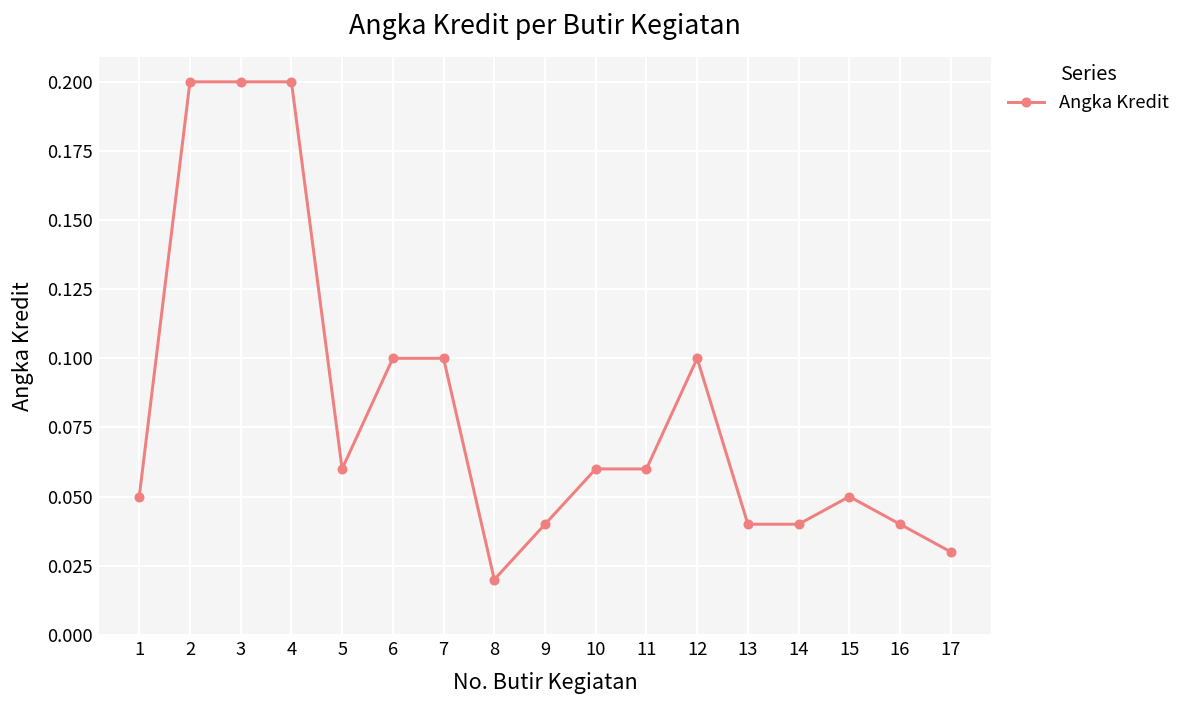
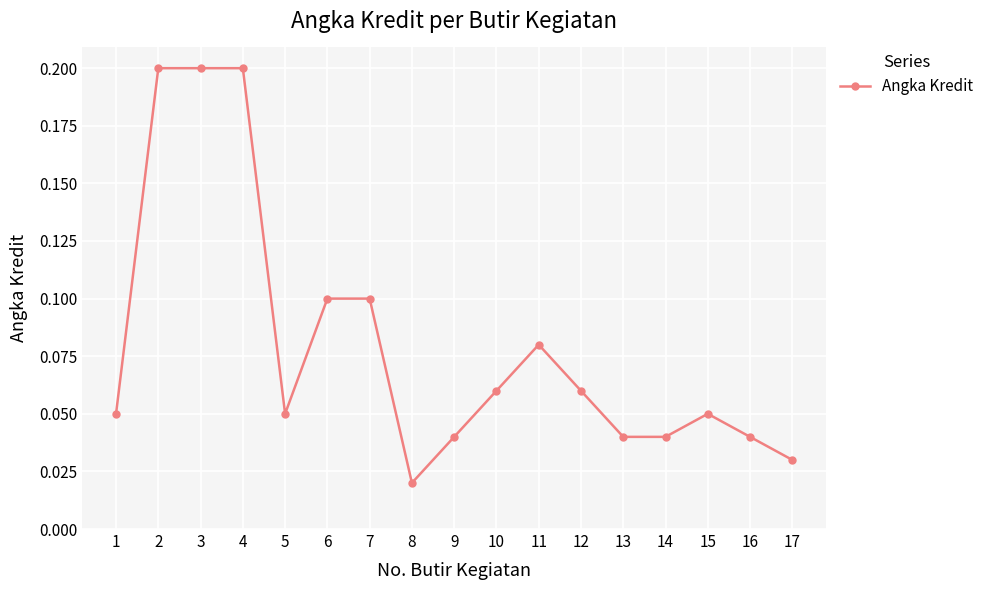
  {
    "1": 0.05,
    "2": 0.20,
    "3": 0.20,
    "4": 0.20,
-   "5": 0.06,
+   "5": 0.05,
    "6": 0.10,
    "7": 0.10,
    "8": 0.02,
    "9": 0.04,
    "10": 0.06,
-   "11": 0.06,
-   "12": 0.10,
+   "11": 0.08,
+   "12": 0.06,
    "13": 0.04,
    "14": 0.04,
    "15": 0.05,
    "16": 0.04,
    "17": 0.03
  }
